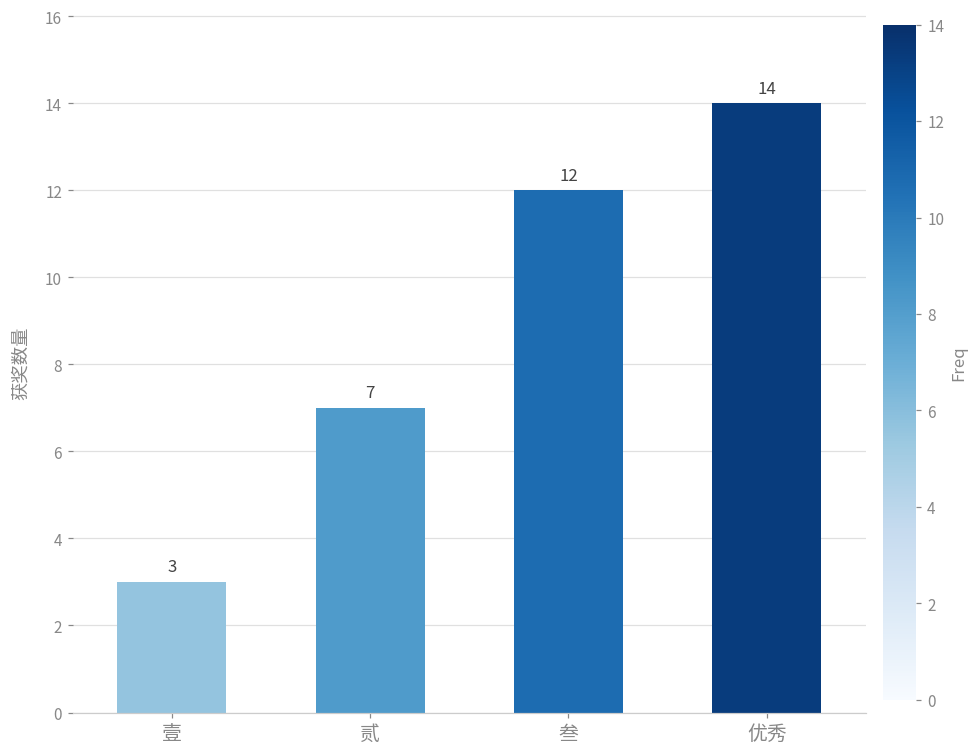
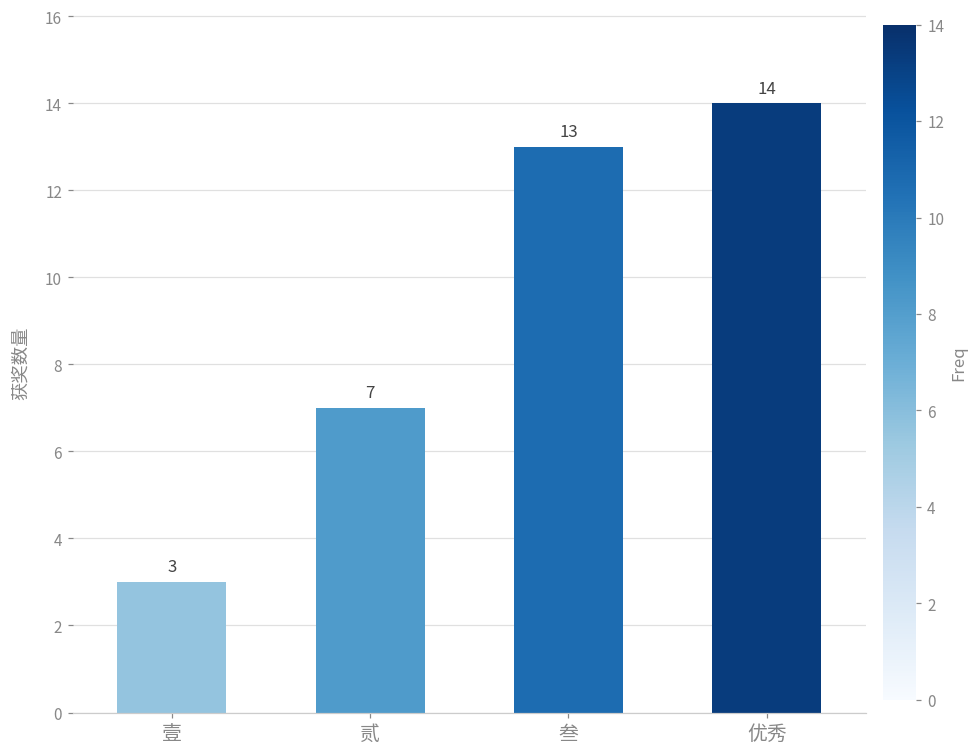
  {
    "壹": 3,
    "贰": 7,
-   "叁": 12,
+   "叁": 13,
    "优秀": 14
  }
